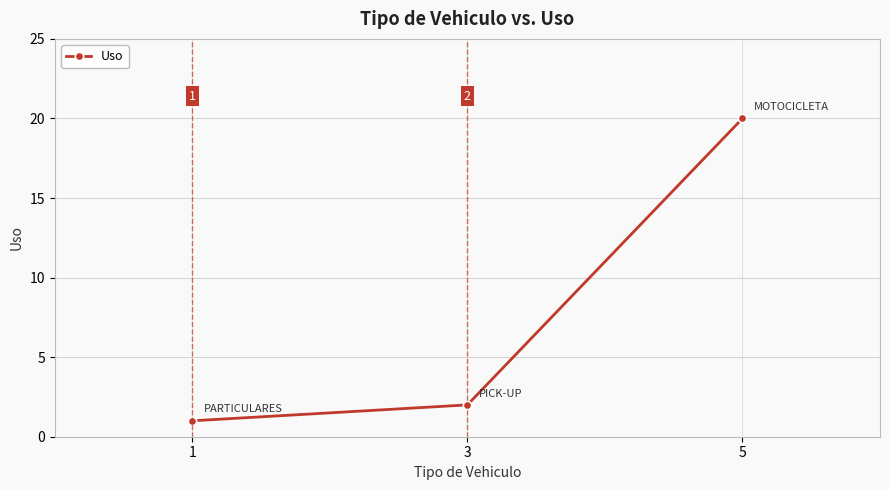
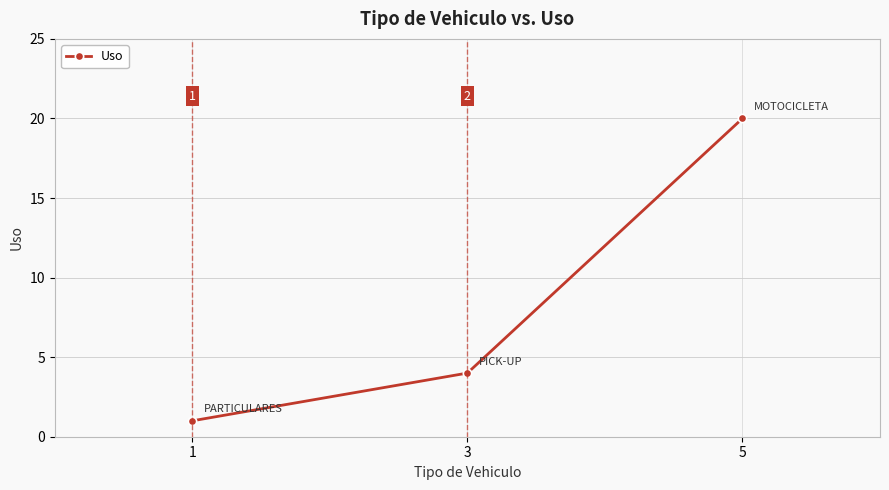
  {
    "1": 1,
-   "3": 2,
+   "3": 4,
    "5": 20
  }
